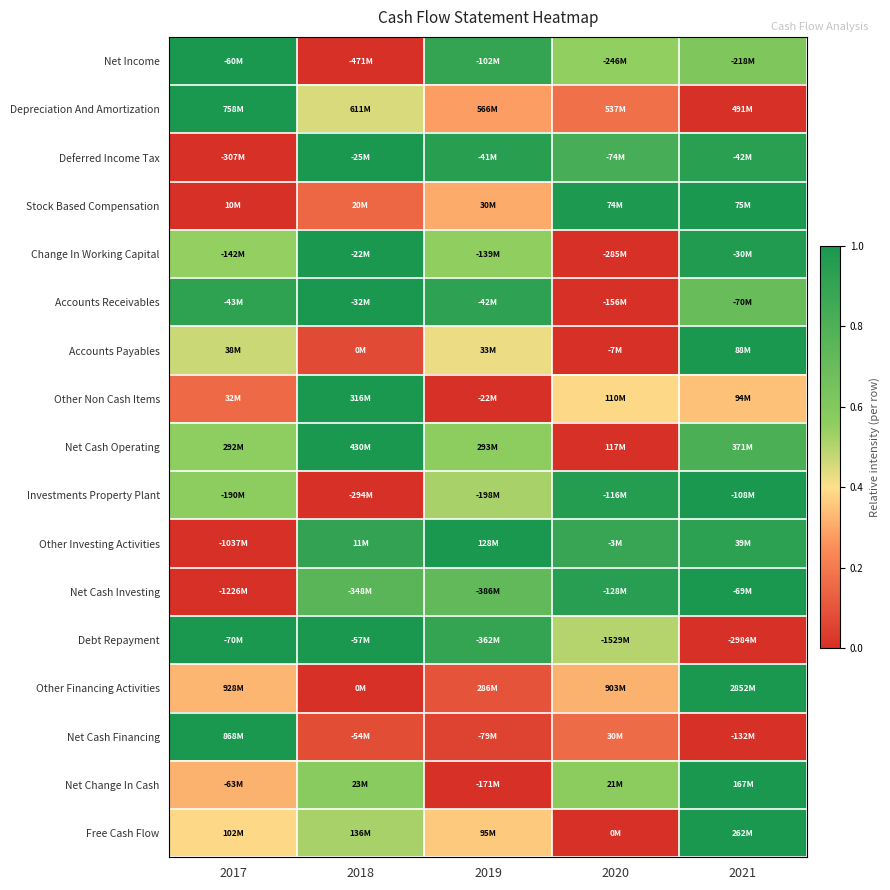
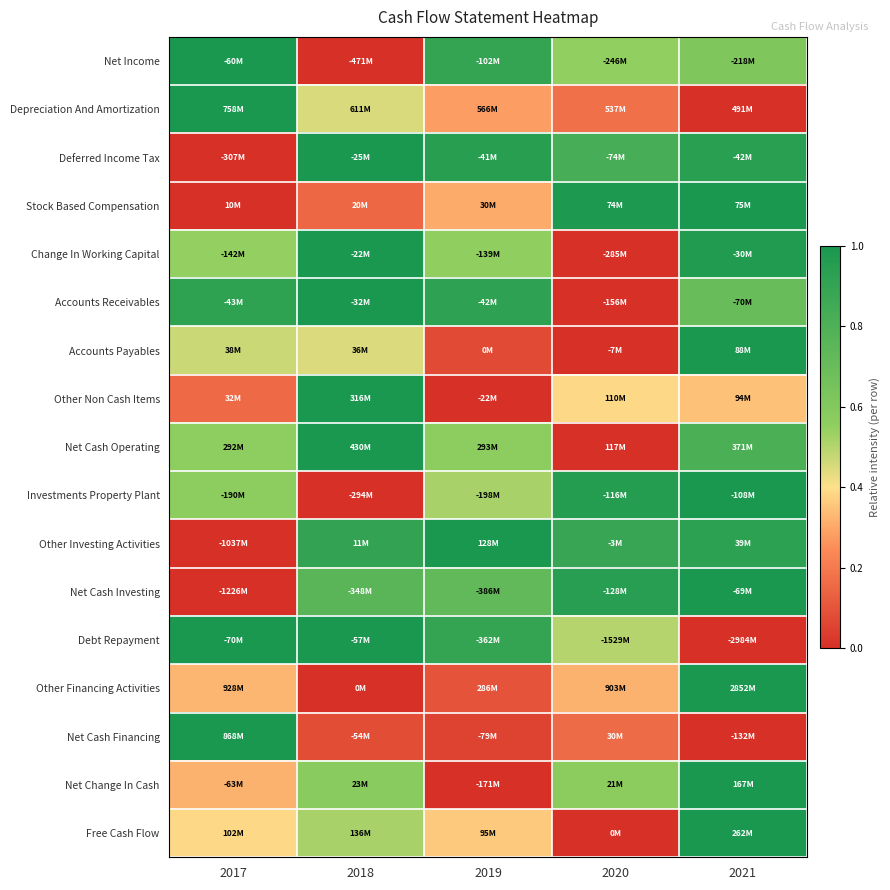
  {
    "Net Income": {
      "2017": "-60M",
      "2018": "-471M",
      "2019": "-102M",
      "2020": "-246M",
      "2021": "-218M"
    },
    "Depreciation And Amortization": {
      "2017": "758M",
      "2018": "611M",
      "2019": "566M",
      "2020": "537M",
      "2021": "491M"
    },
    "Deferred Income Tax": {
      "2017": "-307M",
      "2018": "-25M",
      "2019": "-41M",
      "2020": "-74M",
      "2021": "-42M"
    },
    "Stock Based Compensation": {
      "2017": "10M",
      "2018": "20M",
      "2019": "30M",
      "2020": "74M",
      "2021": "75M"
    },
    "Change In Working Capital": {
      "2017": "-142M",
      "2018": "-22M",
      "2019": "-139M",
      "2020": "-285M",
      "2021": "-30M"
    },
    "Accounts Receivables": {
      "2017": "-43M",
      "2018": "-32M",
      "2019": "-42M",
      "2020": "-156M",
      "2021": "-70M"
    },
    "Accounts Payables": {
      "2017": "38M",
-     "2018": "0M",
-     "2019": "33M",
+     "2018": "36M",
+     "2019": "0M",
      "2020": "-7M",
      "2021": "88M"
    },
    "Other Non Cash Items": {
      "2017": "32M",
      "2018": "316M",
      "2019": "-22M",
      "2020": "110M",
      "2021": "94M"
    },
    "Net Cash Operating": {
      "2017": "292M",
      "2018": "430M",
      "2019": "293M",
      "2020": "117M",
      "2021": "371M"
    },
    "Investments Property Plant": {
      "2017": "-190M",
      "2018": "-294M",
      "2019": "-198M",
      "2020": "-116M",
      "2021": "-108M"
    },
    "Other Investing Activities": {
      "2017": "-1037M",
      "2018": "11M",
      "2019": "128M",
      "2020": "-3M",
      "2021": "39M"
    },
    "Net Cash Investing": {
      "2017": "-1226M",
      "2018": "-348M",
      "2019": "-386M",
      "2020": "-128M",
      "2021": "-69M"
    },
    "Debt Repayment": {
      "2017": "-70M",
      "2018": "-57M",
      "2019": "-362M",
      "2020": "-1529M",
      "2021": "-2984M"
    },
    "Other Financing Activities": {
      "2017": "928M",
      "2018": "0M",
      "2019": "286M",
      "2020": "903M",
      "2021": "2852M"
    },
    "Net Cash Financing": {
      "2017": "868M",
      "2018": "-54M",
      "2019": "-79M",
      "2020": "30M",
      "2021": "-132M"
    },
    "Net Change In Cash": {
      "2017": "-63M",
      "2018": "23M",
      "2019": "-171M",
      "2020": "21M",
      "2021": "167M"
    },
    "Free Cash Flow": {
      "2017": "102M",
      "2018": "136M",
      "2019": "95M",
      "2020": "0M",
      "2021": "262M"
    }
  }
